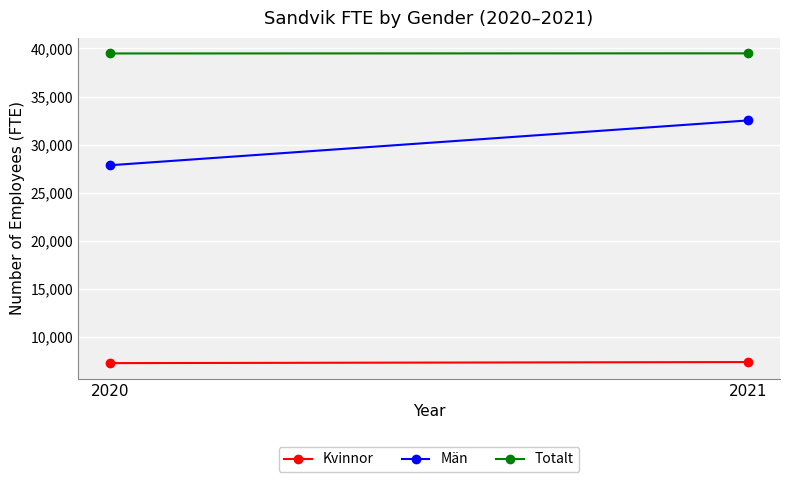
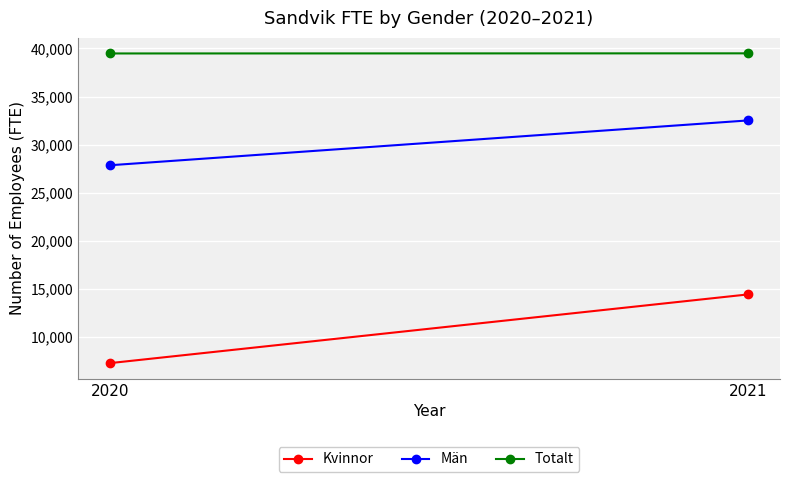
  {
    "Kvinnor": {
      "2020": "7,000",
-     "2021": "7,000"
+     "2021": "14,000"
    },
    "Män": {
      "2020": "28,000",
      "2021": "33,000"
    },
    "Totalt": {
      "2020": "39,000",
      "2021": "39,000"
    }
  }
